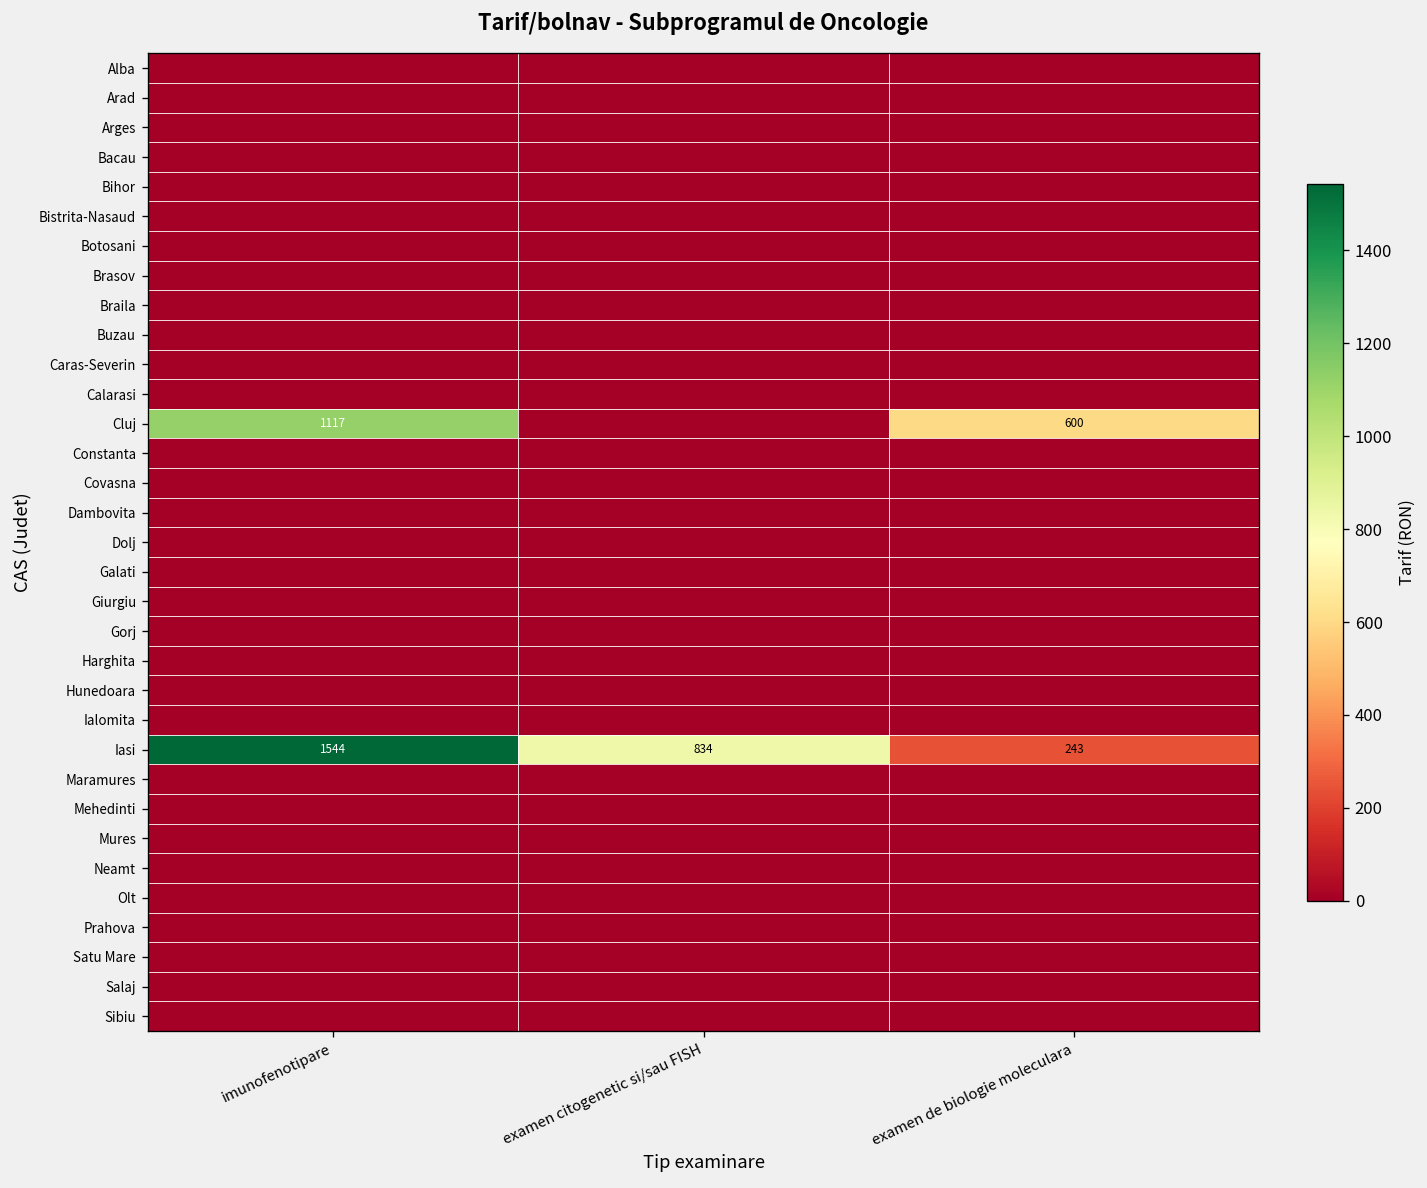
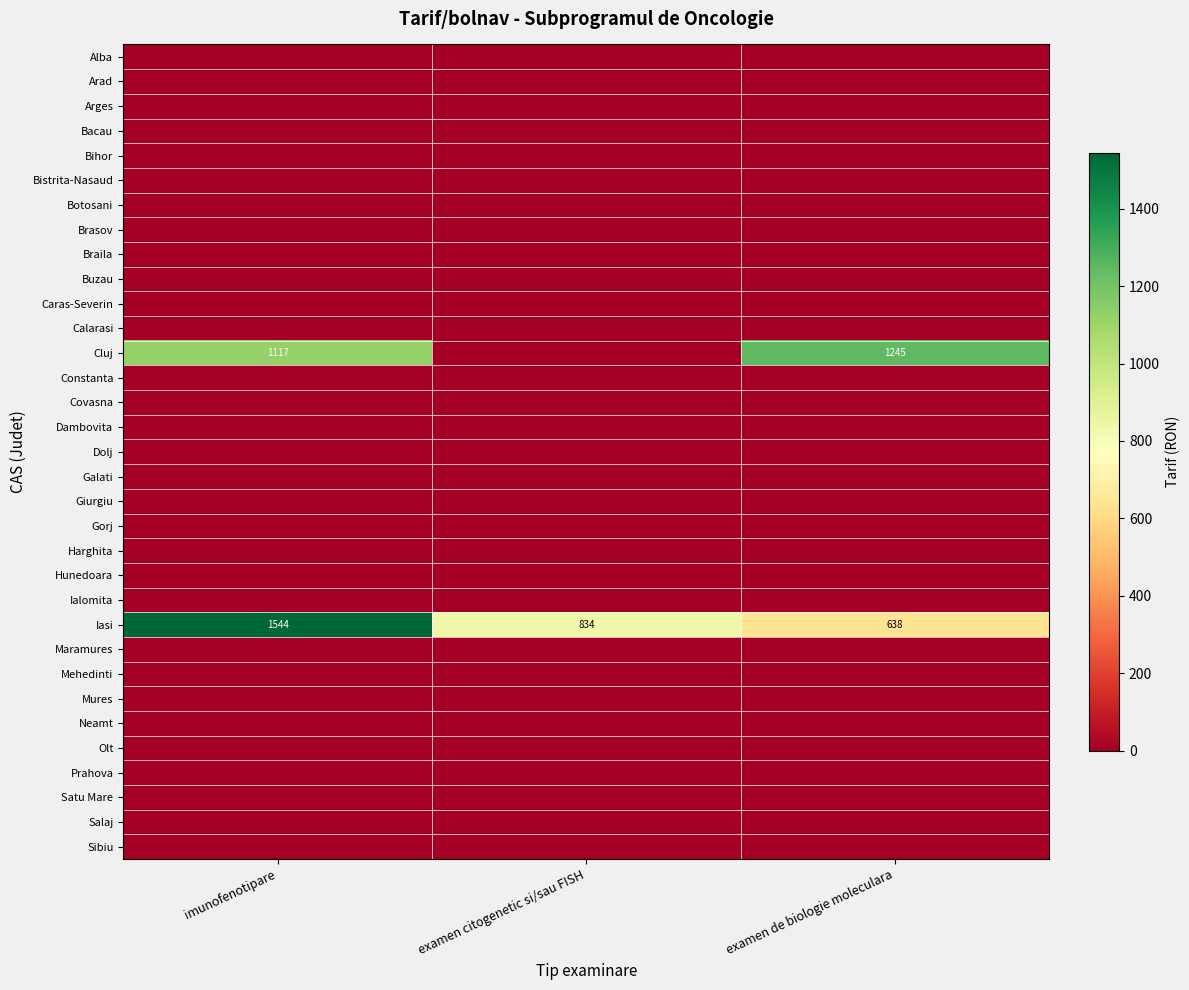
  {
    "Cluj": {
      "imunofenotipare": 1117,
-     "examen de biologie moleculara": 600
+     "examen de biologie moleculara": 1245
    },
    "Iasi": {
      "imunofenotipare": 1544,
      "examen citogenetic si/sau FISH": 834,
-     "examen de biologie moleculara": 243
+     "examen de biologie moleculara": 638
    }
  }
